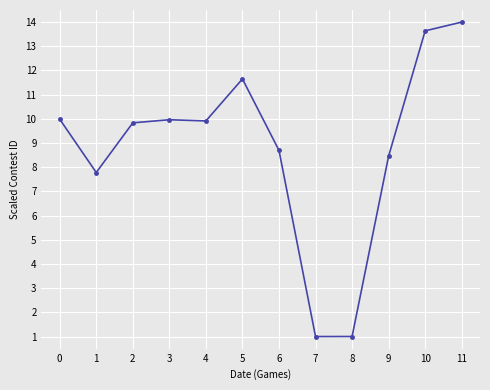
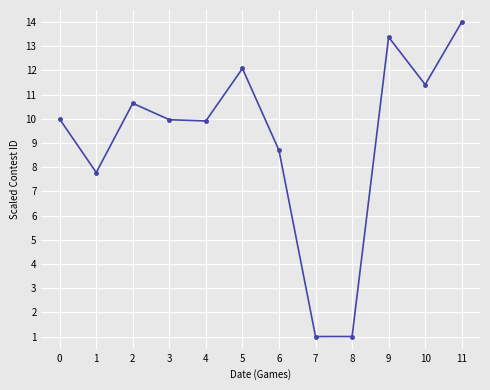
  {
    "0": 10.0,
    "1": 7.8,
-   "2": 9.8,
+   "2": 10.6,
    "3": 10.0,
    "4": 9.9,
-   "5": 11.6,
+   "5": 12.1,
    "6": 8.7,
    "7": 1.0,
    "8": 1.0,
-   "9": 8.5,
-   "10": 13.6,
+   "9": 13.4,
+   "10": 11.4,
    "11": 14.0
  }
